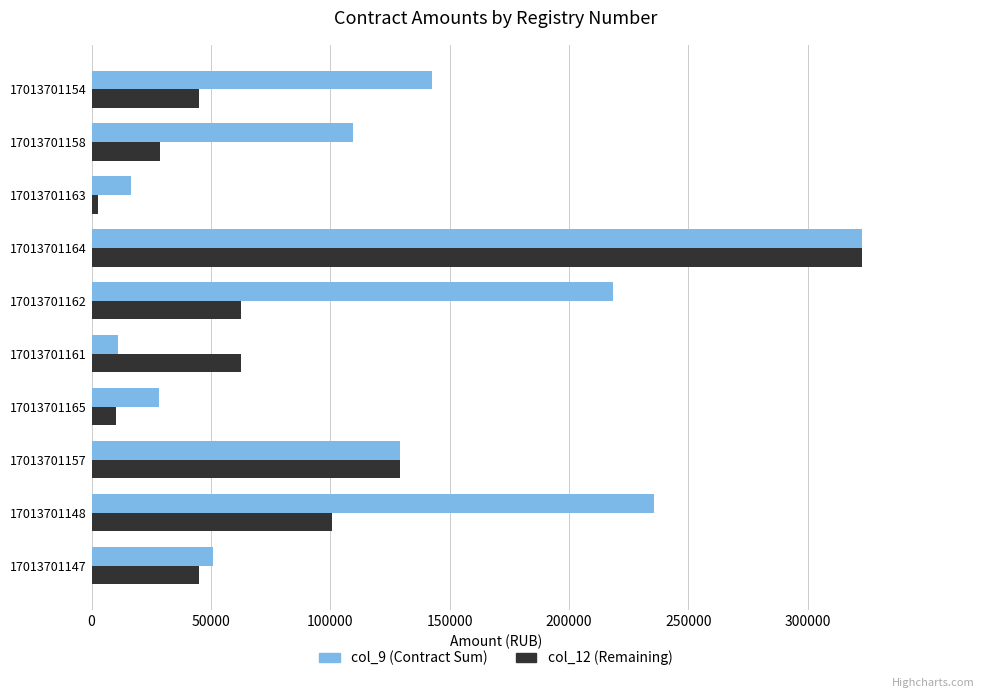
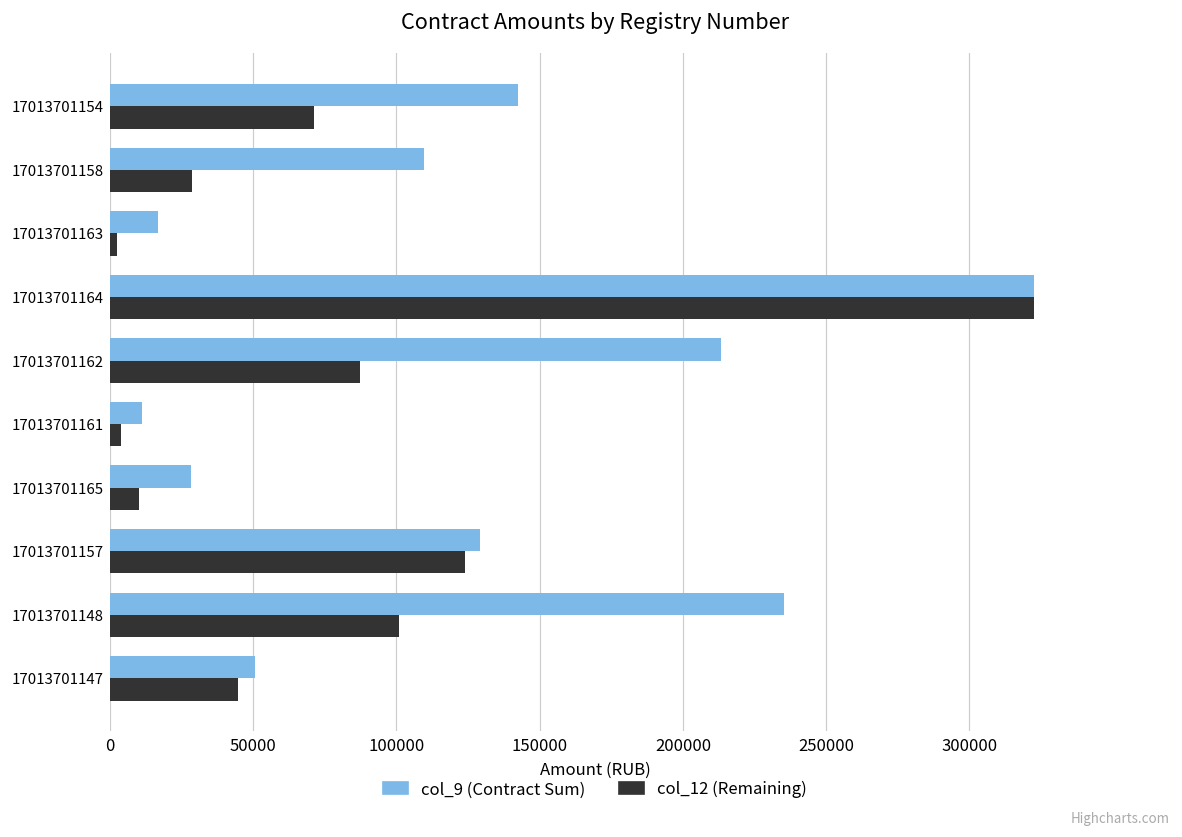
  {
    "col_9 (Contract Sum)": {
      "17013701154": 143000,
      "17013701158": 110000,
      "17013701163": 17000,
      "17013701164": 322000,
-     "17013701162": 218000,
+     "17013701162": 213000,
      "17013701161": 11000,
      "17013701165": 28000,
      "17013701157": 129000,
      "17013701148": 235000,
      "17013701147": 51000
    },
    "col_12 (Remaining)": {
-     "17013701154": 45000,
+     "17013701154": 71000,
      "17013701158": 29000,
      "17013701163": 3000,
      "17013701164": 322000,
-     "17013701162": 62000,
-     "17013701161": 62000,
+     "17013701162": 87000,
+     "17013701161": 4000,
      "17013701165": 10000,
-     "17013701157": 129000,
+     "17013701157": 124000,
      "17013701148": 101000,
      "17013701147": 45000
    }
  }
